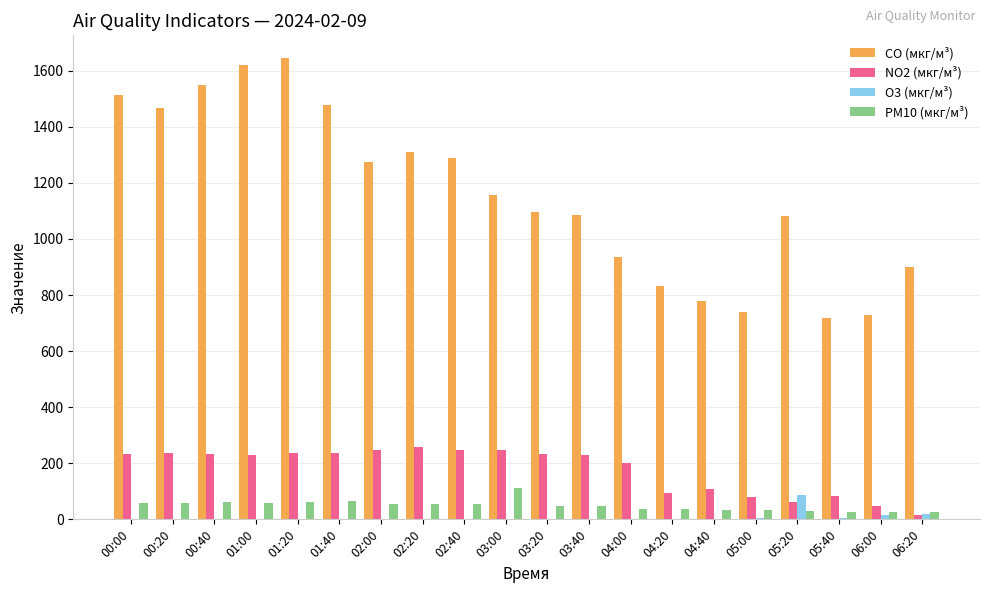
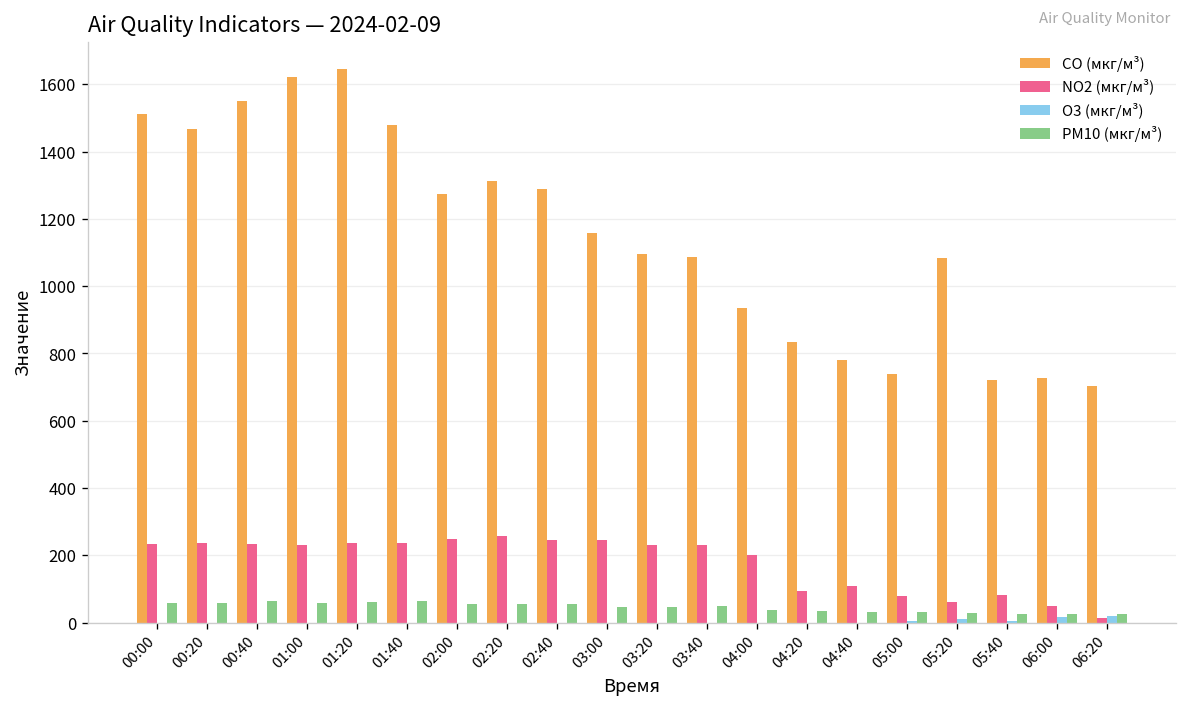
  {
    "CO (мкг/м³)": {
      "00:00": 1510,
      "00:20": 1470,
      "00:40": 1550,
      "01:00": 1620,
      "01:20": 1640,
      "01:40": 1480,
      "02:00": 1270,
      "02:20": 1310,
      "02:40": 1290,
      "03:00": 1160,
      "03:20": 1100,
      "03:40": 1090,
      "04:00": 930,
      "04:20": 830,
      "04:40": 780,
      "05:00": 740,
      "05:20": 1080,
      "05:40": 720,
      "06:00": 730,
-     "06:20": 900
+     "06:20": 700
    },
    "NO2 (мкг/м³)": {
      "00:00": 230,
      "00:20": 240,
      "00:40": 230,
      "01:00": 230,
      "01:20": 240,
      "01:40": 240,
      "02:00": 250,
      "02:20": 260,
      "02:40": 250,
      "03:00": 250,
      "03:20": 230,
      "03:40": 230,
      "04:00": 200,
      "04:20": 100,
      "04:40": 110,
      "05:00": 80,
      "05:20": 60,
      "05:40": 80,
      "06:00": 50,
      "06:20": 10
    },
    "O3 (мкг/м³)": {
      "00:00": 0,
      "00:20": 0,
      "00:40": 0,
      "01:00": 0,
      "01:20": 0,
      "01:40": 0,
      "02:00": 0,
      "02:20": 0,
      "02:40": 0,
      "03:00": 0,
      "03:20": 0,
      "03:40": 0,
      "04:00": 0,
      "04:20": 0,
      "04:40": 0,
-     "05:20": 90,
+     "05:20": 10,
      "06:00": 20,
      "06:20": 20
    },
    "PM10 (мкг/м³)": {
      "00:00": 60,
      "00:20": 60,
      "00:40": 60,
      "01:00": 60,
      "01:20": 60,
      "01:40": 60,
      "02:00": 60,
      "02:20": 60,
      "02:40": 60,
-     "03:00": 110,
+     "03:00": 50,
      "03:20": 50,
      "03:40": 50,
      "04:00": 40,
      "04:20": 40,
      "04:40": 30,
      "05:00": 30,
      "05:20": 30,
      "05:40": 30,
      "06:00": 30,
      "06:20": 30
    }
  }
